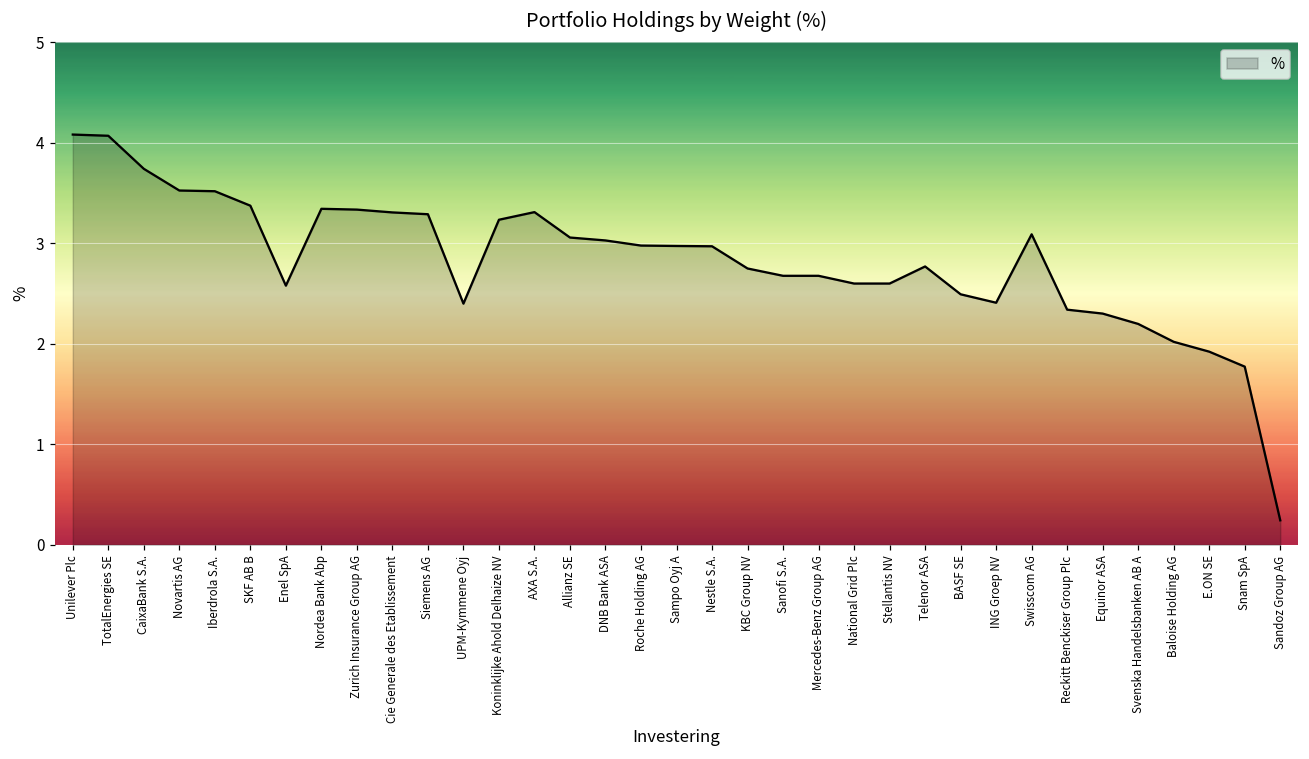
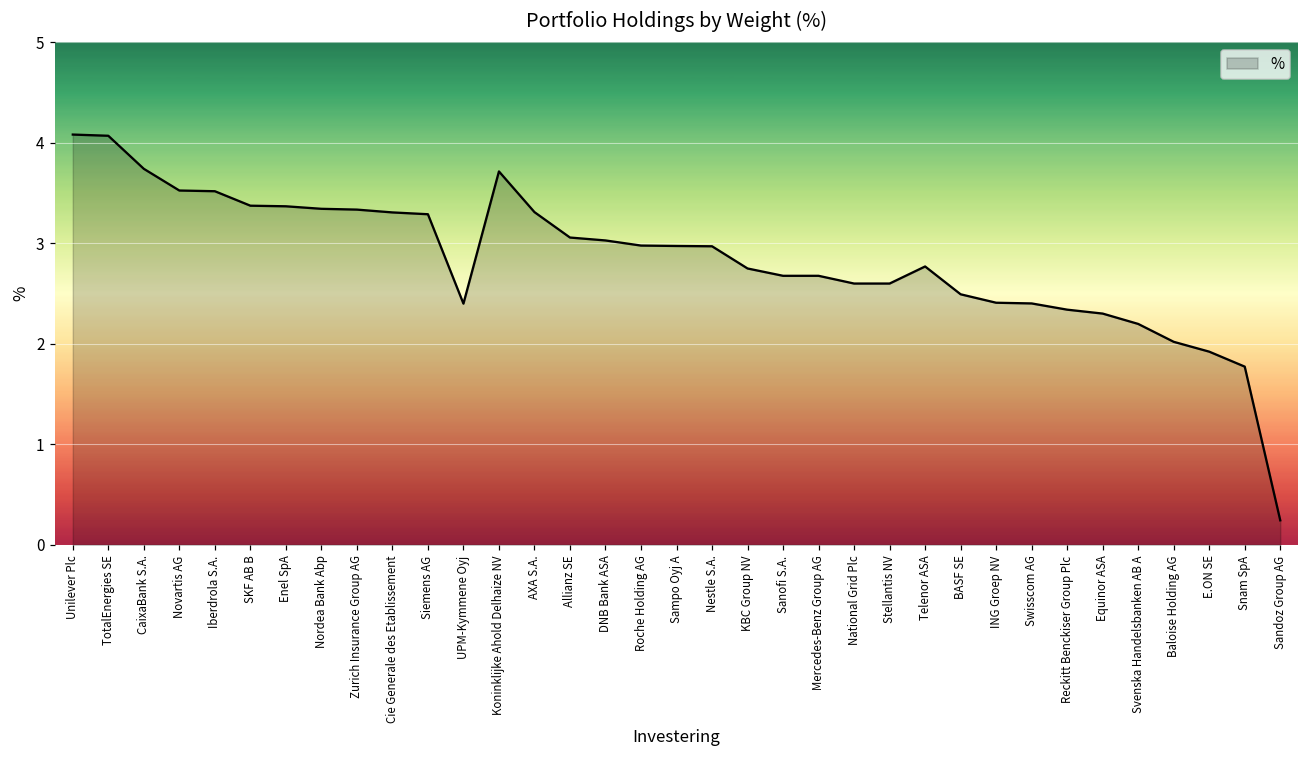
  {
    "Unilever Plc": 4.1,
    "TotalEnergies SE": 4.1,
    "CaixaBank S.A.": 3.7,
    "Novartis AG": 3.5,
    "Iberdrola S.A.": 3.5,
    "SKF AB B": 3.4,
-   "Enel SpA": 2.6,
+   "Enel SpA": 3.4,
    "Nordea Bank Abp": 3.3,
    "Zurich Insurance Group AG": 3.3,
    "Cie Generale des Etablissement": 3.3,
    "Siemens AG": 3.3,
    "UPM-Kymmene Oyj": 2.4,
-   "Koninklijke Ahold Delhaize NV": 3.2,
+   "Koninklijke Ahold Delhaize NV": 3.7,
    "AXA S.A.": 3.3,
    "Allianz SE": 3.1,
    "DNB Bank ASA": 3.0,
    "Roche Holding AG": 3.0,
    "Sampo Oyj A": 3.0,
    "Nestle S.A.": 3.0,
    "KBC Group NV": 2.8,
    "Sanofi S.A.": 2.7,
    "Mercedes-Benz Group AG": 2.7,
    "National Grid Plc": 2.6,
    "Stellantis NV": 2.6,
    "Telenor ASA": 2.8,
    "BASF SE": 2.5,
    "ING Groep NV": 2.4,
-   "Swisscom AG": 3.1,
+   "Swisscom AG": 2.4,
    "Reckitt Benckiser Group Plc": 2.3,
    "Equinor ASA": 2.3,
    "Svenska Handelsbanken AB A": 2.2,
    "Baloise Holding AG": 2.0,
    "E.ON SE": 1.9,
    "Snam SpA": 1.8,
    "Sandoz Group AG": 0.2
  }
